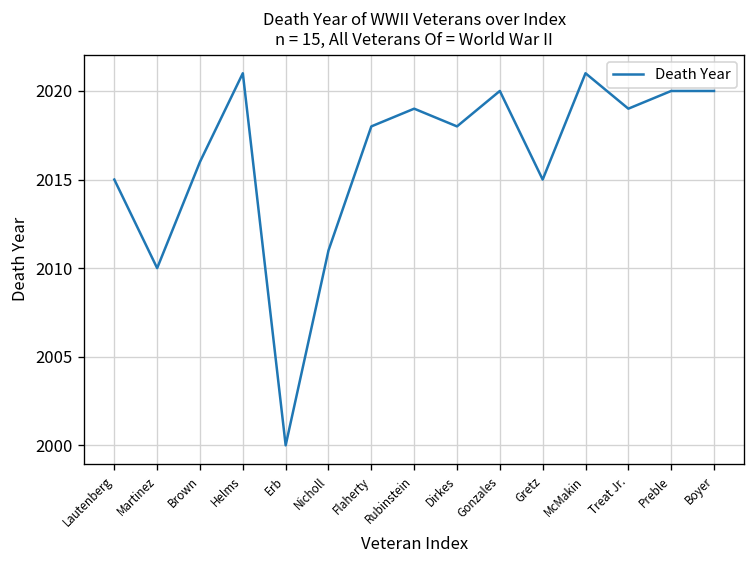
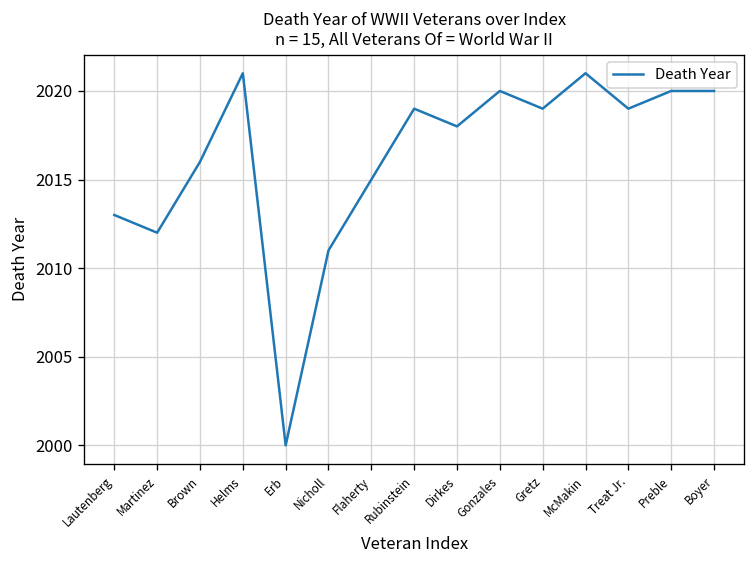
  {
-   "Lautenberg": 2015,
-   "Martinez": 2010,
+   "Lautenberg": 2013,
+   "Martinez": 2012,
    "Brown": 2016,
    "Helms": 2021,
    "Erb": 2000,
    "Nicholl": 2011,
-   "Flaherty": 2018,
+   "Flaherty": 2015,
    "Rubinstein": 2019,
    "Dirkes": 2018,
    "Gonzales": 2020,
-   "Gretz": 2015,
+   "Gretz": 2019,
    "McMakin": 2021,
    "Treat Jr.": 2019,
    "Preble": 2020,
    "Boyer": 2020
  }
